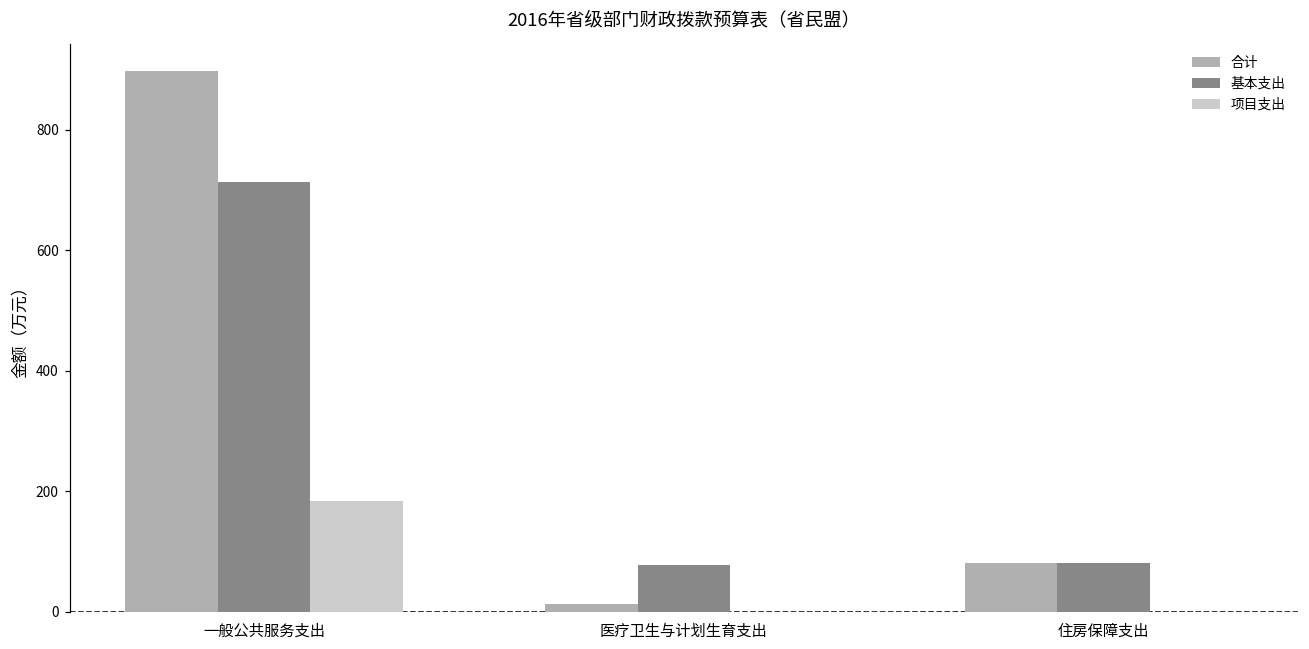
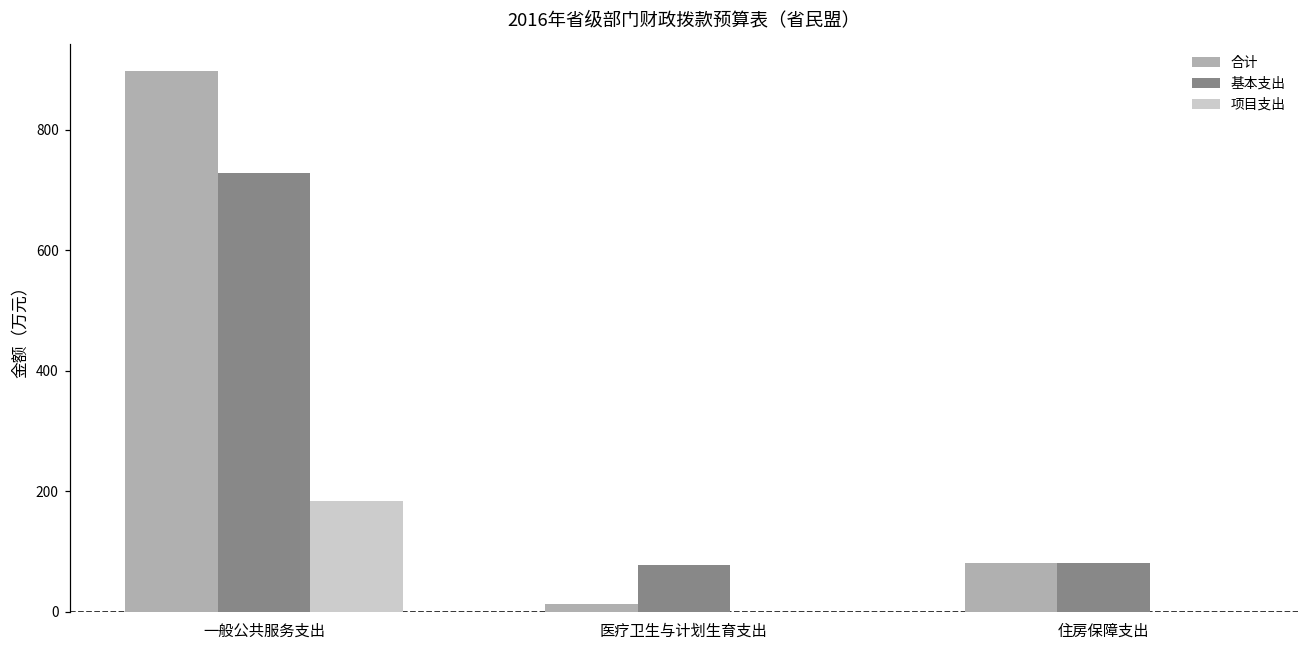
  {
    "基本支出": {
-     "一般公共服务支出": 710,
+     "一般公共服务支出": 730,
      "医疗卫生与计划生育支出": 80,
      "住房保障支出": 80
    }
  }
